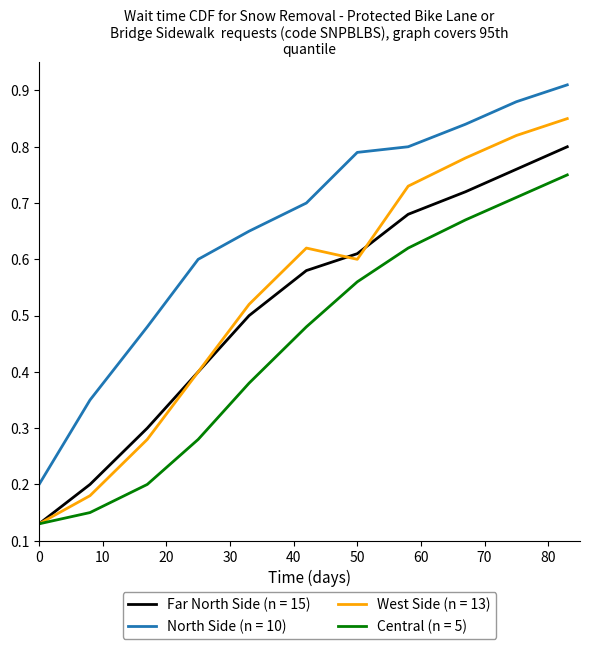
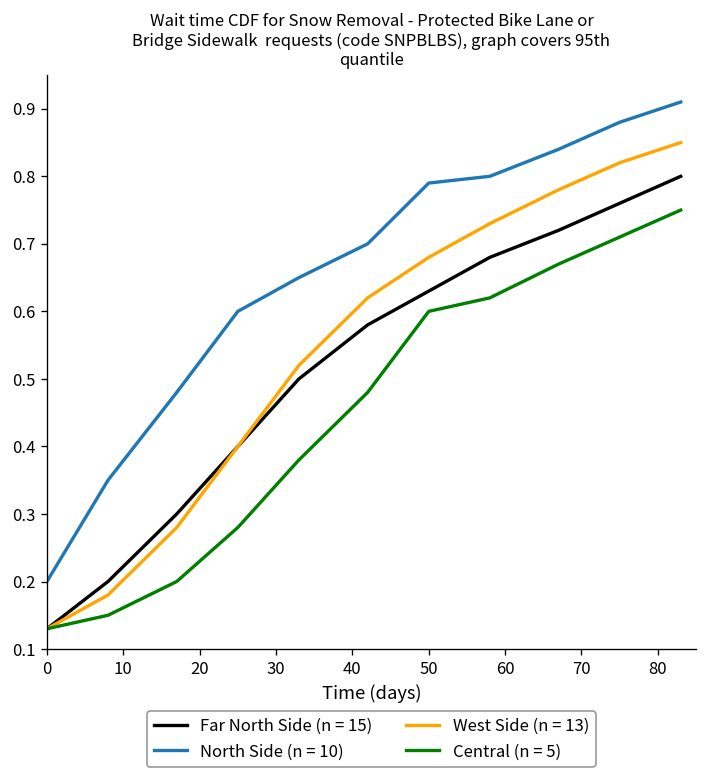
  {
    "Far North Side (n = 15)": {
-     "50": 0.61
+     "50": 0.63
    },
    "North Side (n = 10)": {
      "0": 0.20,
      "50": 0.79
    },
    "West Side (n = 13)": {
-     "50": 0.60
+     "50": 0.68
    },
    "Central (n = 5)": {
-     "50": 0.56
+     "50": 0.60
    }
  }
